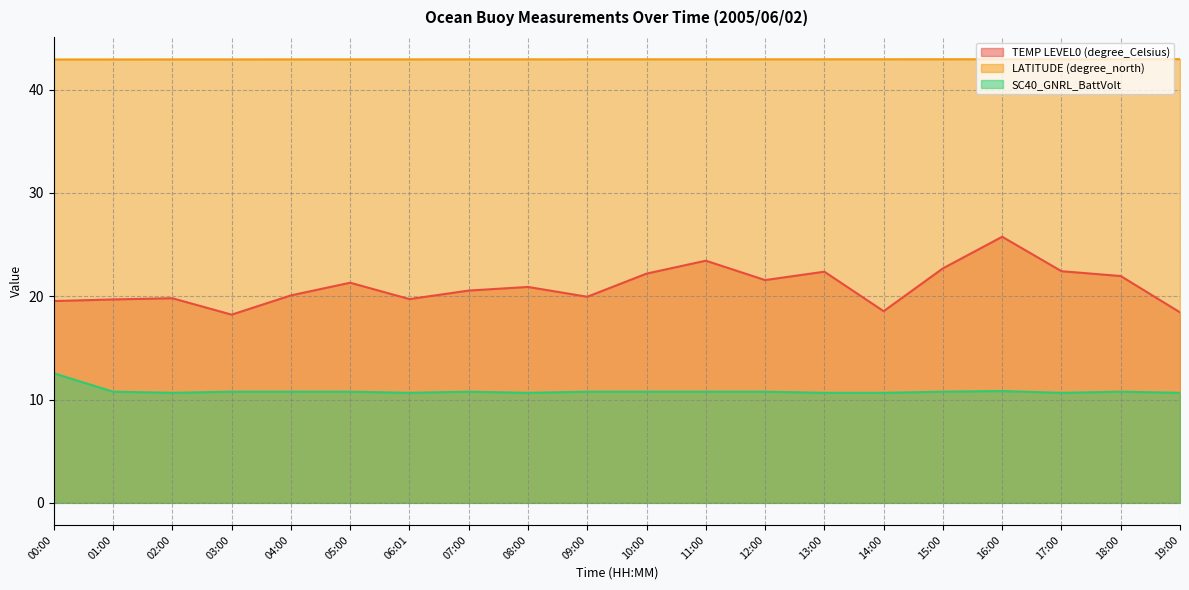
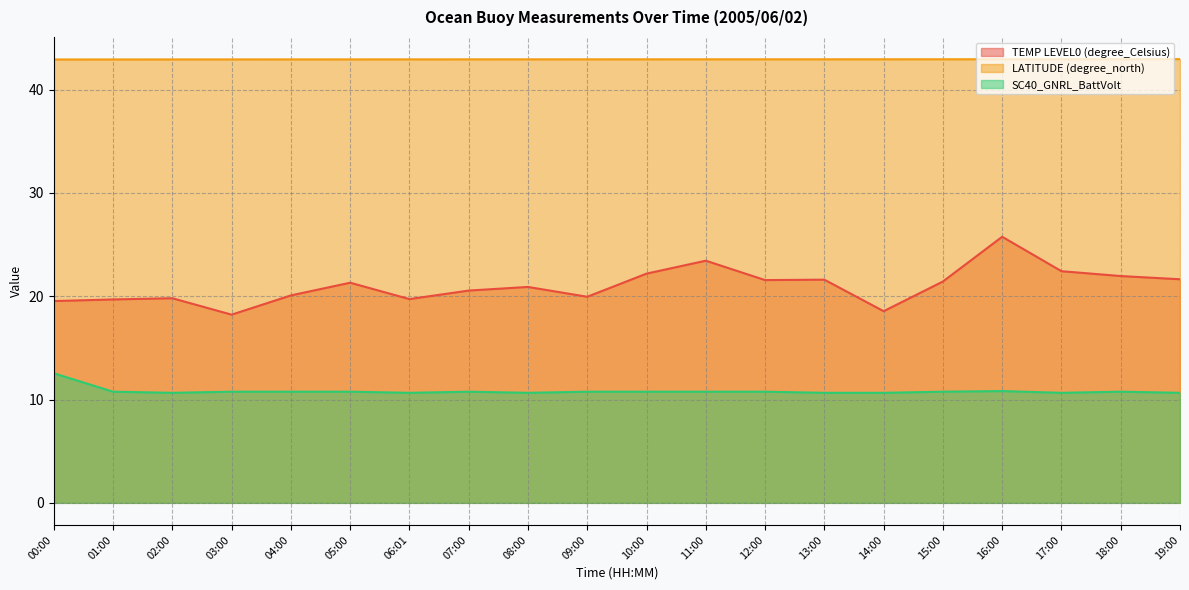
  {
    "TEMP LEVEL0 (degree_Celsius)": {
      "00:00": 19.5,
      "01:00": 19.7,
      "02:00": 19.8,
      "03:00": 18.2,
      "04:00": 20.1,
      "05:00": 21.3,
      "06:01": 19.7,
      "07:00": 20.5,
      "08:00": 20.9,
      "09:00": 19.9,
      "10:00": 22.2,
      "11:00": 23.4,
      "12:00": 21.6,
-     "13:00": 22.4,
+     "13:00": 21.6,
      "14:00": 18.6,
-     "15:00": 22.7,
+     "15:00": 21.4,
      "16:00": 25.8,
      "17:00": 22.4,
      "18:00": 22.0,
-     "19:00": 18.4
+     "19:00": 21.6
    },
    "LATITUDE (degree_north)": {
      "00:00": 42.9,
      "01:00": 42.9,
      "02:00": 42.9,
      "03:00": 42.9,
      "04:00": 42.9,
      "05:00": 42.9,
      "06:01": 42.9,
      "07:00": 42.9,
      "08:00": 42.9,
      "09:00": 42.9,
      "10:00": 42.9,
      "11:00": 42.9,
      "12:00": 42.9,
      "13:00": 42.9,
      "14:00": 42.9,
      "15:00": 42.9,
      "19:00": 42.9
    },
    "SC40_GNRL_BattVolt": {
      "00:00": 12.5,
      "01:00": 10.8,
      "02:00": 10.7,
      "03:00": 10.8,
      "04:00": 10.8,
      "05:00": 10.8,
      "06:01": 10.7,
      "07:00": 10.8,
      "08:00": 10.7,
      "09:00": 10.8,
      "10:00": 10.8,
      "11:00": 10.8,
      "12:00": 10.8,
      "13:00": 10.7,
      "14:00": 10.7,
      "15:00": 10.8,
      "16:00": 10.8,
      "17:00": 10.7,
      "18:00": 10.8,
      "19:00": 10.7
    }
  }
